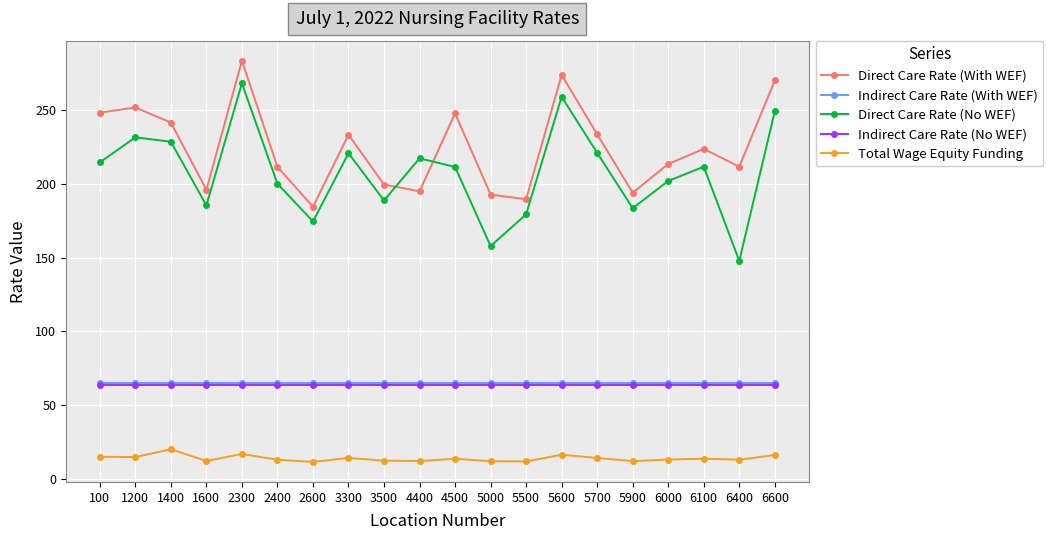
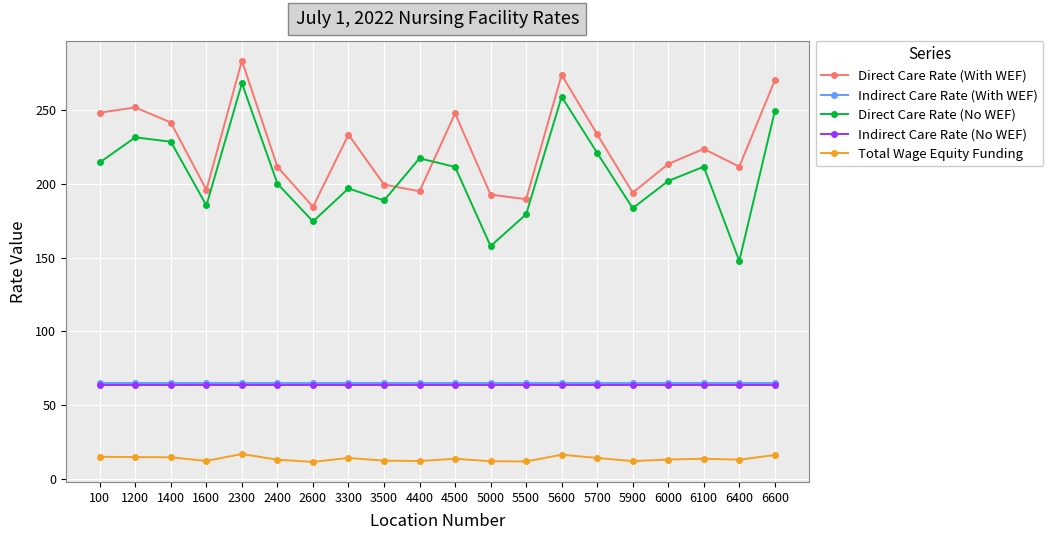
  {
    "Direct Care Rate (With WEF)": {
      "100": 248,
      "1200": 252,
      "1400": 242,
      "1600": 196,
      "2300": 284,
      "2400": 212,
      "2600": 185,
      "3300": 233,
      "3500": 200,
      "4400": 195,
      "4500": 248,
      "5000": 193,
      "5500": 190,
      "5600": 274,
      "5700": 234,
      "5900": 194,
      "6000": 214,
      "6100": 224,
      "6400": 212,
      "6600": 270
    },
    "Direct Care Rate (No WEF)": {
      "100": 215,
      "1200": 232,
      "1400": 229,
      "1600": 185,
      "2300": 268,
      "2400": 200,
      "2600": 175,
-     "3300": 221,
+     "3300": 197,
      "3500": 189,
      "4400": 217,
      "4500": 212,
      "5000": 158,
      "5500": 179,
      "5600": 259,
      "5700": 221,
      "5900": 184,
      "6000": 202,
      "6100": 212,
      "6400": 148,
      "6600": 249
    },
    "Total Wage Equity Funding": {
      "100": 15,
      "1200": 15,
-     "1400": 20,
+     "1400": 14,
      "1600": 12,
      "2300": 17,
      "2400": 13,
      "2600": 11,
      "3300": 14,
      "3500": 12,
      "4400": 12,
      "4500": 13,
      "5000": 12,
      "5500": 12,
      "5600": 16,
      "5700": 14,
      "5900": 12,
      "6000": 13,
      "6100": 14,
      "6400": 13,
      "6600": 16
    }
  }
